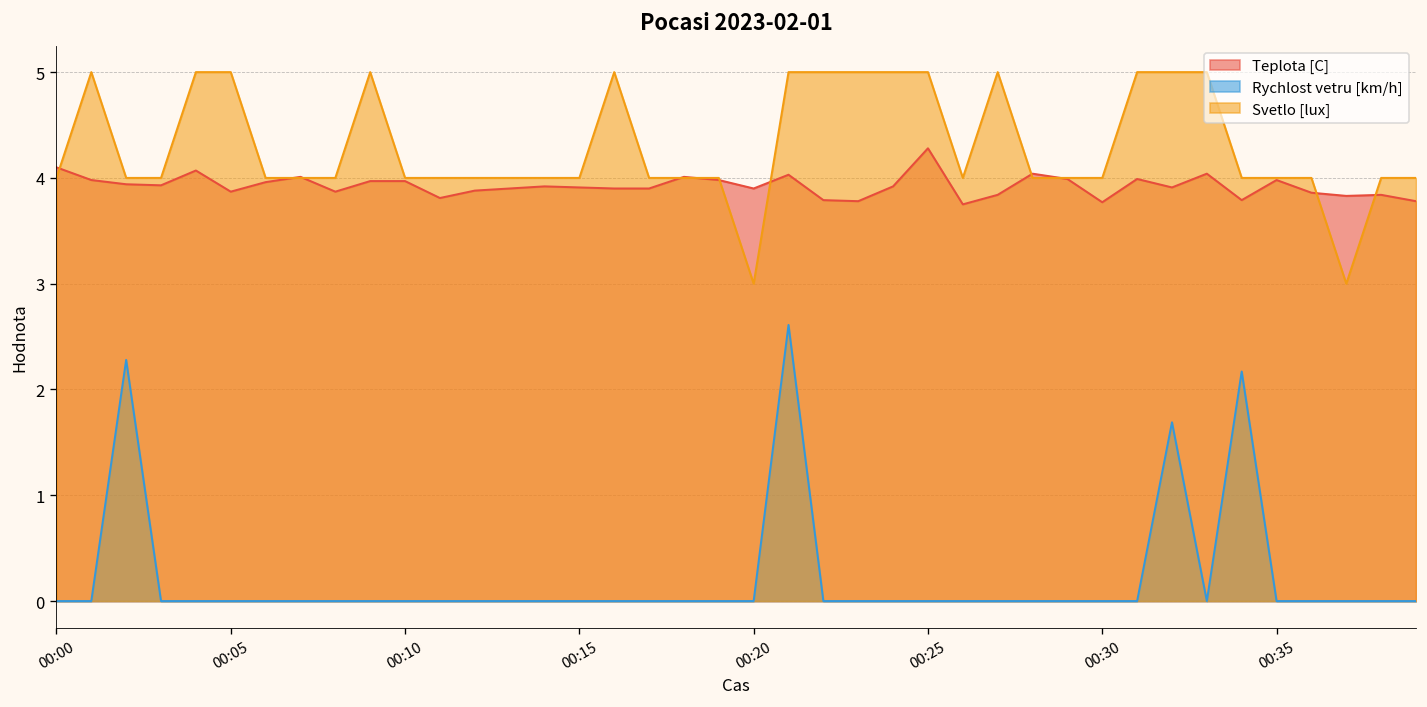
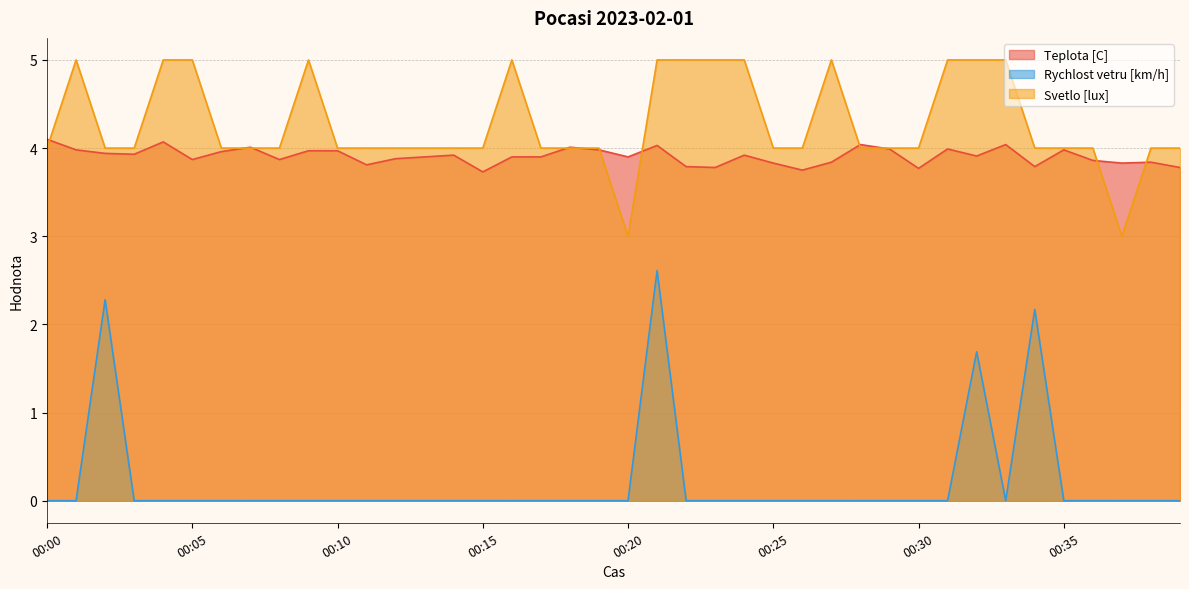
  {
    "Teplota [C]": {
      "00:00": 4.1,
      "00:05": 3.9,
      "00:10": 4.0,
-     "00:15": 3.9,
+     "00:15": 3.7,
      "00:20": 3.9,
-     "00:25": 4.3,
+     "00:25": 3.8,
      "00:30": 3.8
    },
    "Rychlost vetru [km/h]": {
      "00:00": 0.0,
      "00:05": 0.0,
      "00:10": 0.0,
      "00:15": 0.0,
      "00:20": 0.0,
      "00:25": 0.0,
      "00:30": 0.0,
      "00:35": 0.0
    },
    "Svetlo [lux]": {
      "00:00": 4,
      "00:05": 5,
      "00:10": 4,
      "00:15": 4,
      "00:20": 3,
-     "00:25": 5,
+     "00:25": 4,
      "00:30": 4
    }
  }
